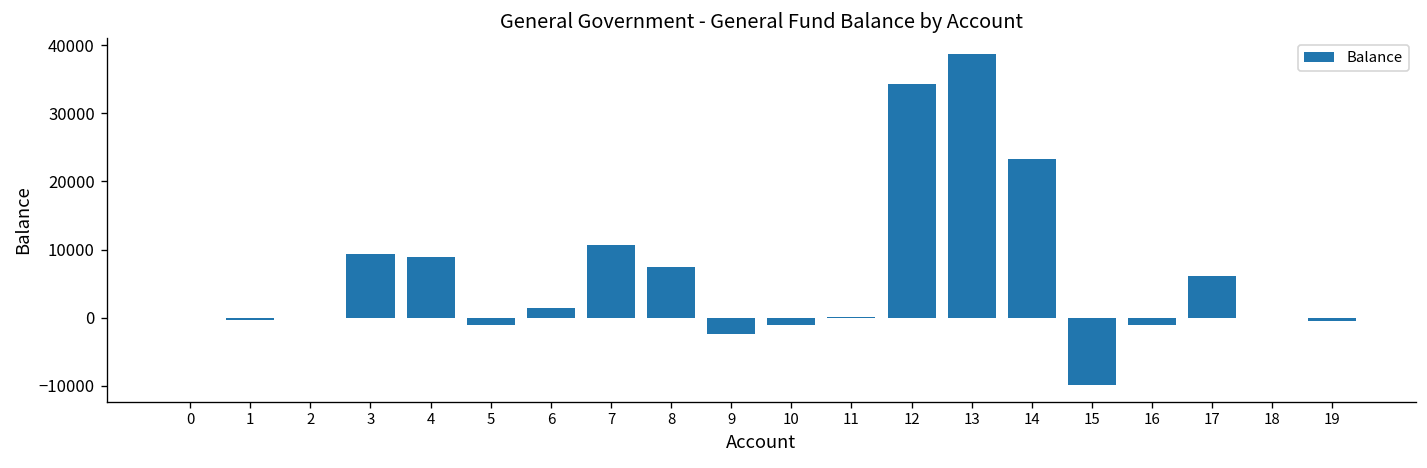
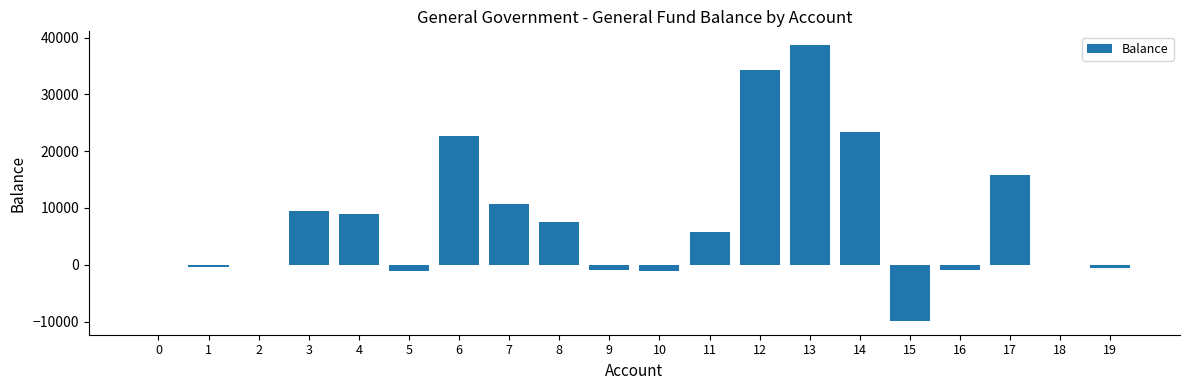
  {
    "3": 9000,
    "4": 9000,
    "5": -1000,
-   "6": 1000,
+   "6": 23000,
    "7": 11000,
    "8": 7000,
-   "9": -2000,
+   "9": -1000,
    "10": -1000,
-   "11": 0,
+   "11": 6000,
    "12": 34000,
    "13": 39000,
    "14": 23000,
    "15": -10000,
    "16": -1000,
-   "17": 6000,
+   "17": 16000,
    "19": -1000
  }
